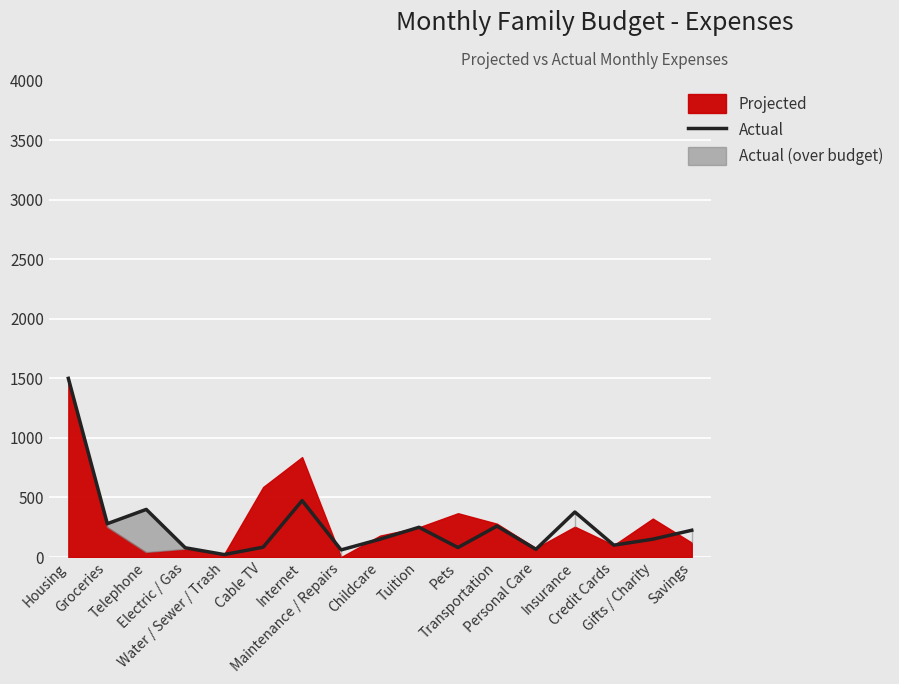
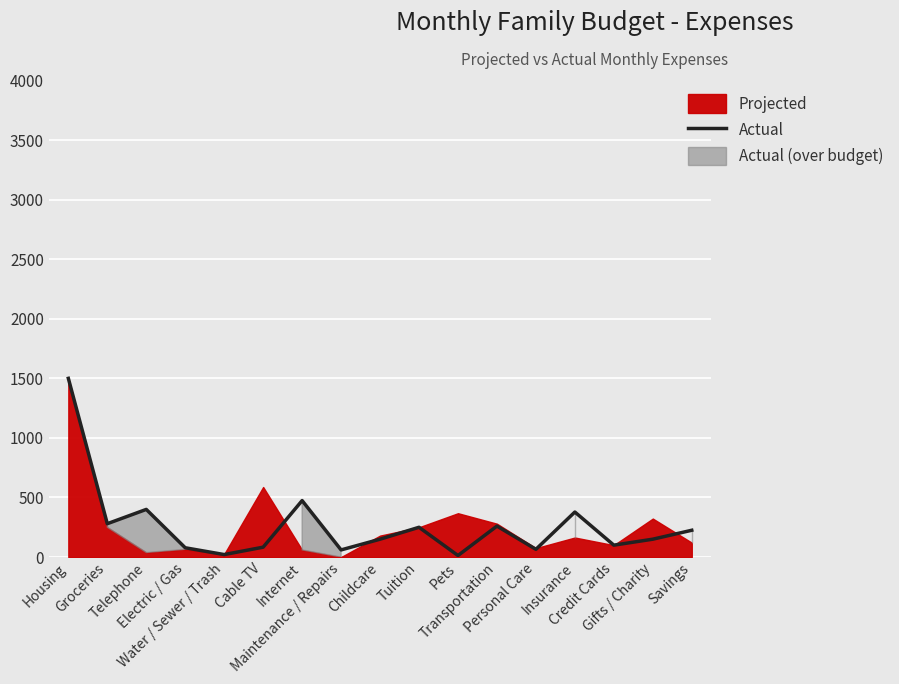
  {
    "Actual": {
      "Groceries": 280,
      "Telephone": 400,
      "Cable TV": 80,
      "Internet": 470,
      "Maintenance / Repairs": 60,
      "Childcare": 150,
-     "Pets": 80,
+     "Pets": 10,
      "Insurance": 380,
      "Gifts / Charity": 150,
      "Savings": 230
    },
    "Projected": {
      "Groceries": 250,
      "Telephone": 40,
      "Cable TV": 590,
-     "Internet": 840,
+     "Internet": 60,
      "Maintenance / Repairs": 0,
      "Childcare": 180,
      "Pets": 370,
-     "Insurance": 260,
+     "Insurance": 160,
      "Gifts / Charity": 320,
      "Savings": 120
    }
  }
